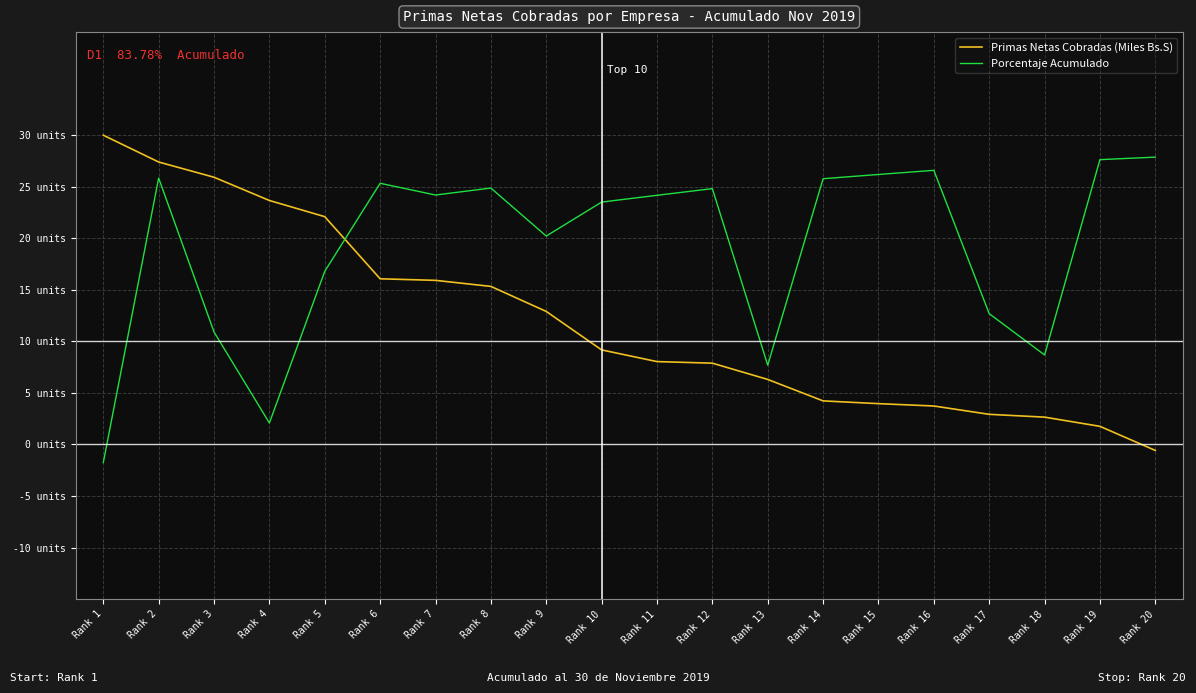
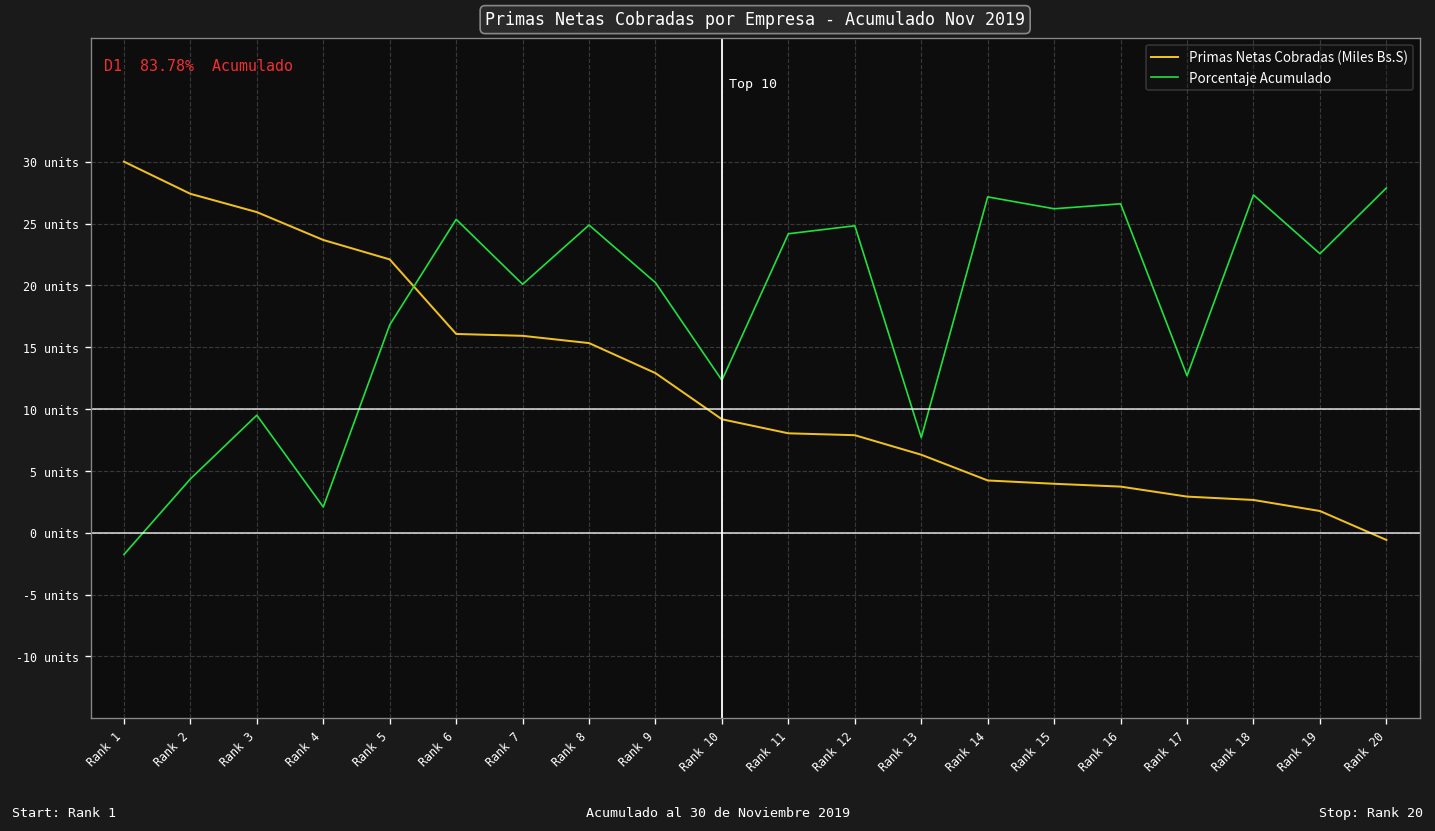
  {
    "Primas Netas Cobradas (Miles Bs.S)": {
      "Rank 1": "30.0 units",
      "Rank 2": "27.4 units",
      "Rank 3": "25.9 units",
      "Rank 4": "23.7 units",
      "Rank 5": "22.1 units",
      "Rank 6": "16.1 units",
      "Rank 7": "15.9 units",
      "Rank 8": "15.3 units",
      "Rank 9": "12.9 units",
      "Rank 10": "9.2 units",
      "Rank 11": "8.0 units",
      "Rank 12": "7.9 units",
      "Rank 13": "6.3 units",
      "Rank 14": "4.2 units",
      "Rank 15": "4.0 units",
      "Rank 16": "3.7 units",
      "Rank 17": "2.9 units",
      "Rank 18": "2.7 units",
      "Rank 19": "1.8 units",
      "Rank 20": "-0.6 units"
    },
    "Porcentaje Acumulado": {
      "Rank 1": "-1.8 units",
-     "Rank 2": "25.8 units",
-     "Rank 3": "10.9 units",
+     "Rank 2": "4.4 units",
+     "Rank 3": "9.5 units",
      "Rank 4": "2.1 units",
      "Rank 5": "16.8 units",
      "Rank 6": "25.3 units",
-     "Rank 7": "24.2 units",
+     "Rank 7": "20.1 units",
      "Rank 8": "24.9 units",
      "Rank 9": "20.2 units",
-     "Rank 10": "23.5 units",
+     "Rank 10": "12.3 units",
      "Rank 11": "24.2 units",
      "Rank 12": "24.8 units",
      "Rank 13": "7.7 units",
-     "Rank 14": "25.8 units",
+     "Rank 14": "27.1 units",
      "Rank 15": "26.2 units",
      "Rank 16": "26.6 units",
      "Rank 17": "12.7 units",
-     "Rank 18": "8.7 units",
-     "Rank 19": "27.6 units",
+     "Rank 18": "27.3 units",
+     "Rank 19": "22.6 units",
      "Rank 20": "27.9 units"
    }
  }
